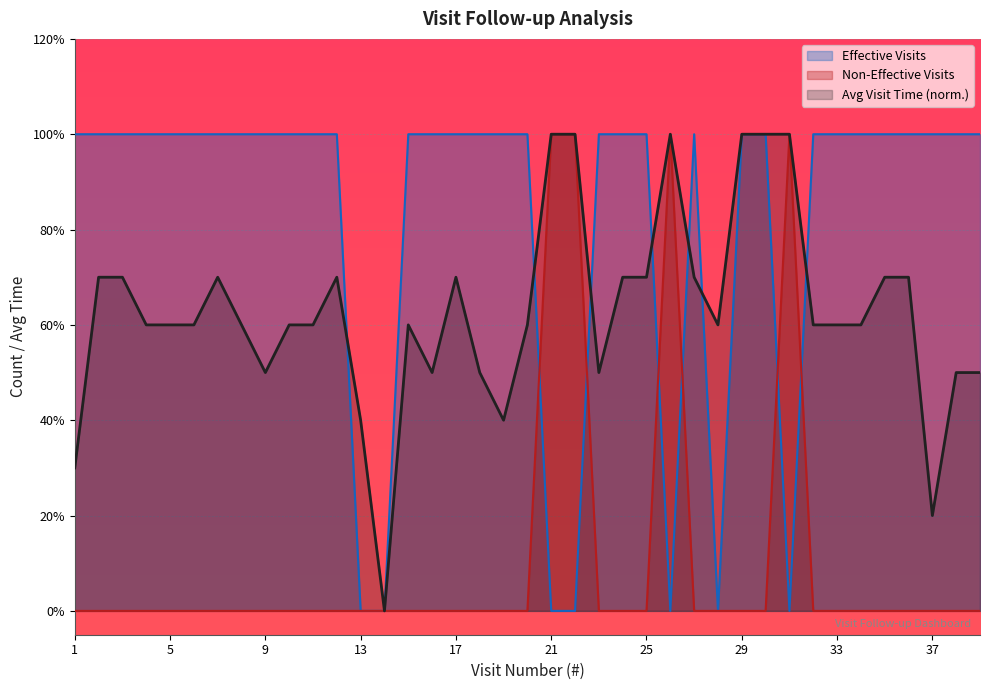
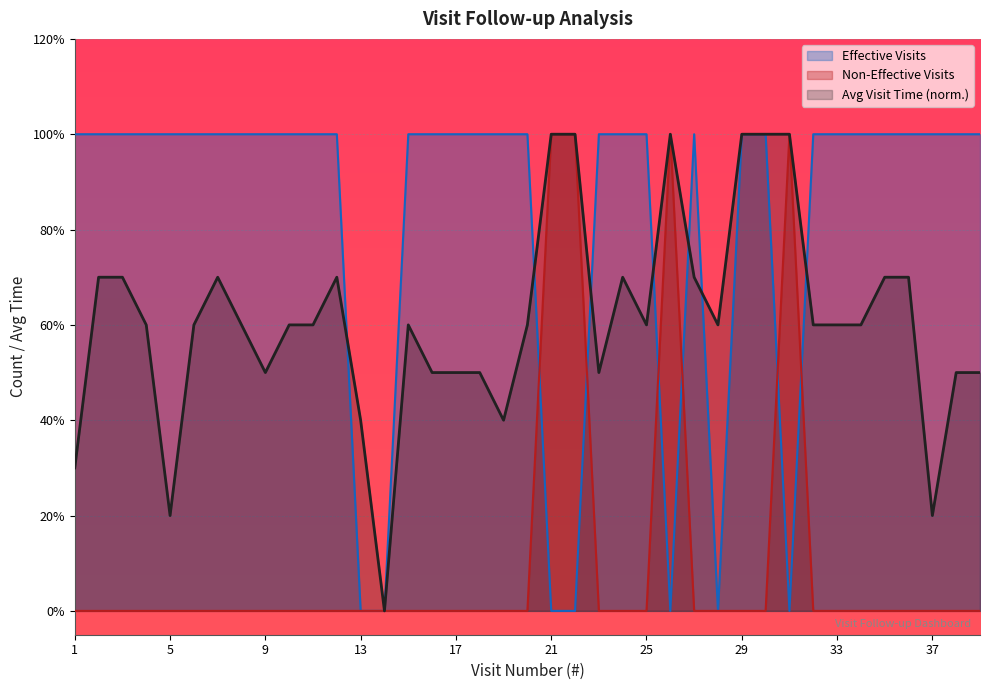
  {
    "Effective Visits": {
      "1": "100%",
      "5": "100%",
      "9": "100%",
      "17": "100%",
      "21": "0%",
      "25": "100%",
      "33": "100%",
      "37": "100%"
    },
    "Non-Effective Visits": {
      "1": "0%",
      "5": "0%",
      "9": "0%",
      "17": "0%",
      "25": "0%",
      "29": "0%",
      "33": "0%",
      "37": "0%"
    },
    "Avg Visit Time (norm.)": {
      "1": "30%",
-     "5": "60%",
+     "5": "20%",
      "9": "50%",
      "13": "40%",
-     "17": "70%",
-     "25": "70%",
+     "17": "50%",
+     "25": "60%",
      "33": "60%",
      "37": "20%"
    }
  }
